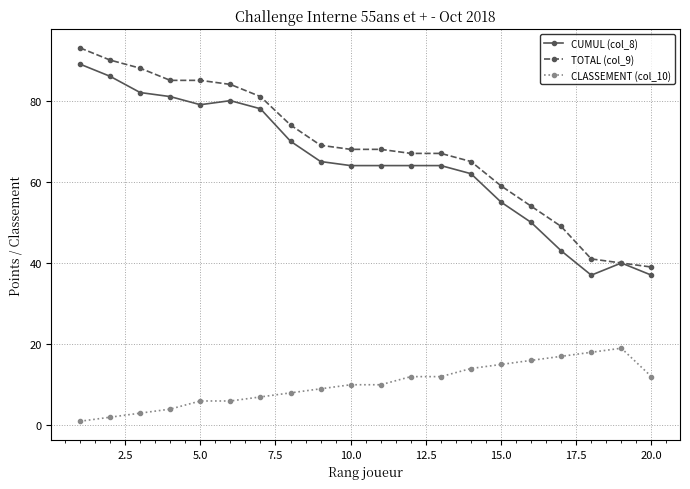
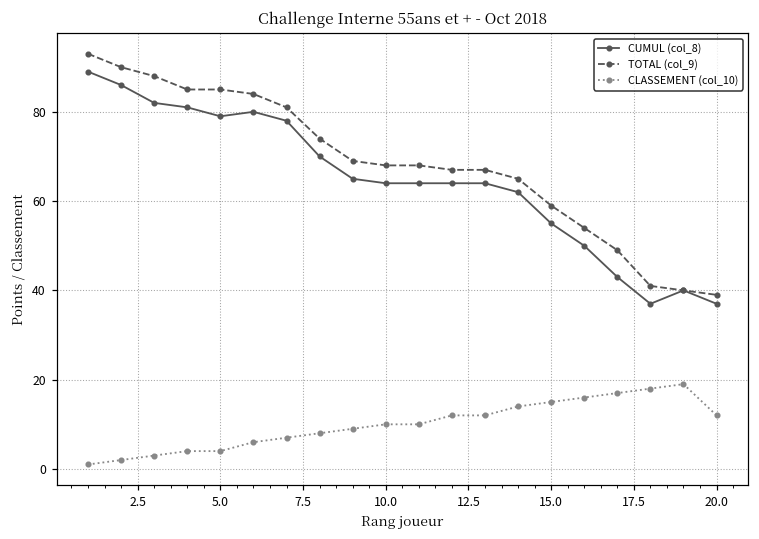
  {
    "CLASSEMENT (col_10)": {
-     "5.0": 6,
+     "5.0": 4,
      "10.0": 10,
      "15.0": 15,
      "20.0": 12
    }
  }
